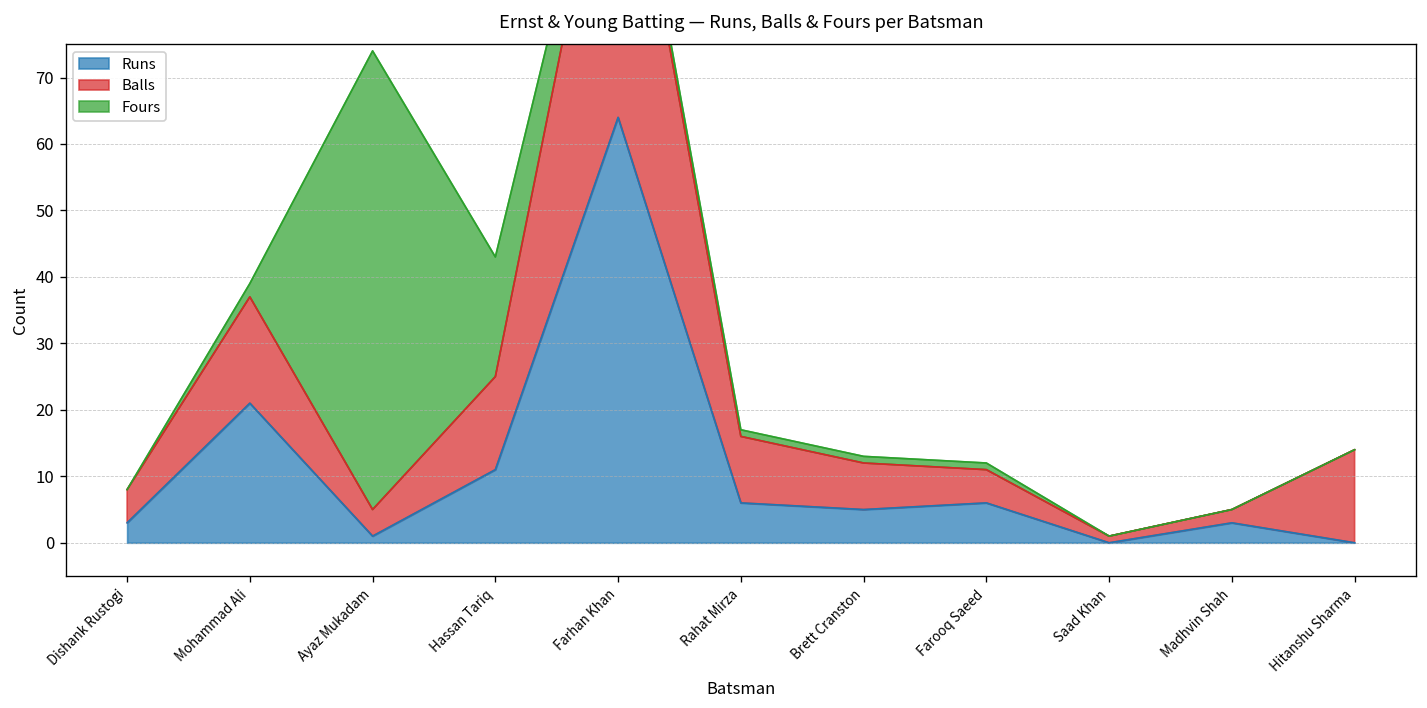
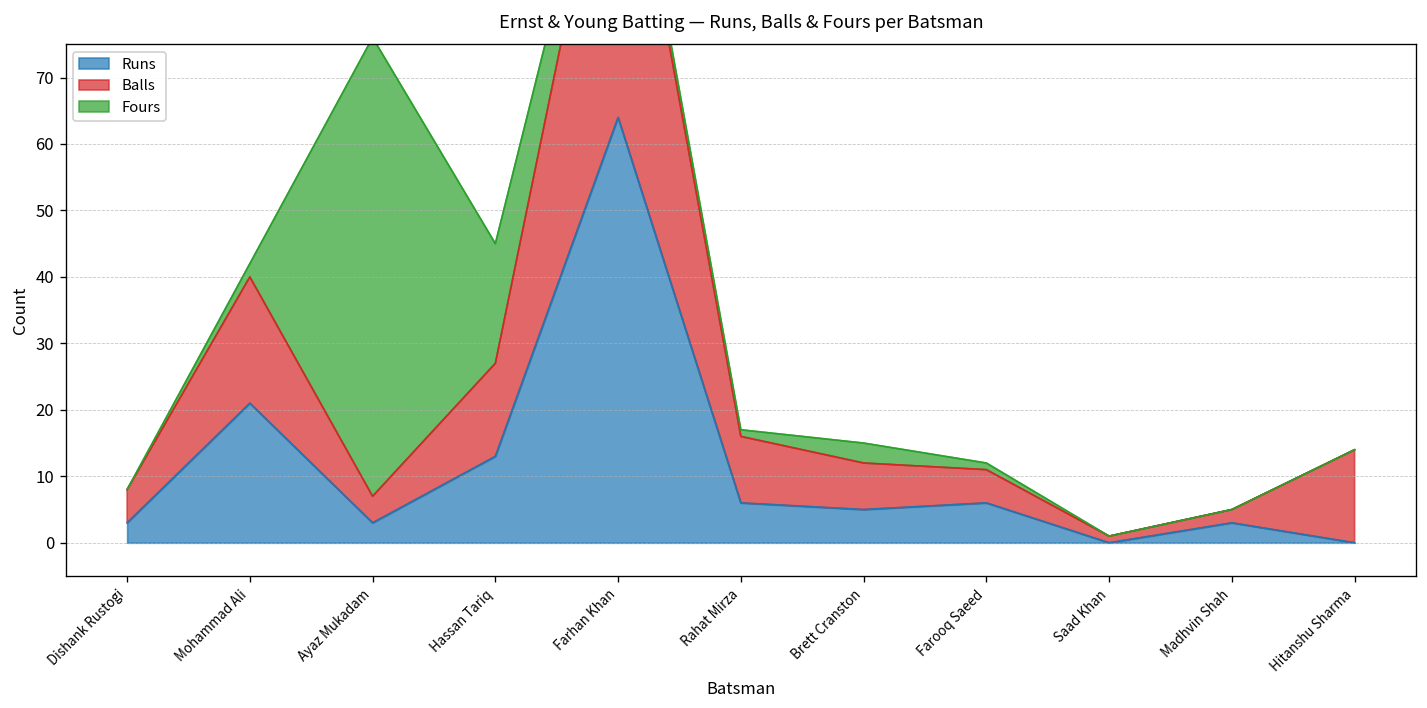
  {
    "Runs": {
      "Dishank Rustogi": 3,
      "Mohammad Ali": 21,
-     "Ayaz Mukadam": 1,
-     "Hassan Tariq": 11,
+     "Ayaz Mukadam": 3,
+     "Hassan Tariq": 13,
      "Farhan Khan": 64,
      "Rahat Mirza": 6,
      "Brett Cranston": 5,
      "Farooq Saeed": 6,
      "Saad Khan": 0,
      "Madhvin Shah": 3,
      "Hitanshu Sharma": 0
    },
    "Balls": {
-     "Mohammad Ali": 16,
+     "Mohammad Ali": 19,
      "Ayaz Mukadam": 4,
      "Hassan Tariq": 14,
      "Rahat Mirza": 10,
      "Brett Cranston": 7,
      "Farooq Saeed": 5
    },
    "Fours": {
      "Mohammad Ali": 2,
      "Hassan Tariq": 18,
      "Rahat Mirza": 1,
-     "Brett Cranston": 1,
+     "Brett Cranston": 3,
      "Farooq Saeed": 1
    }
  }
